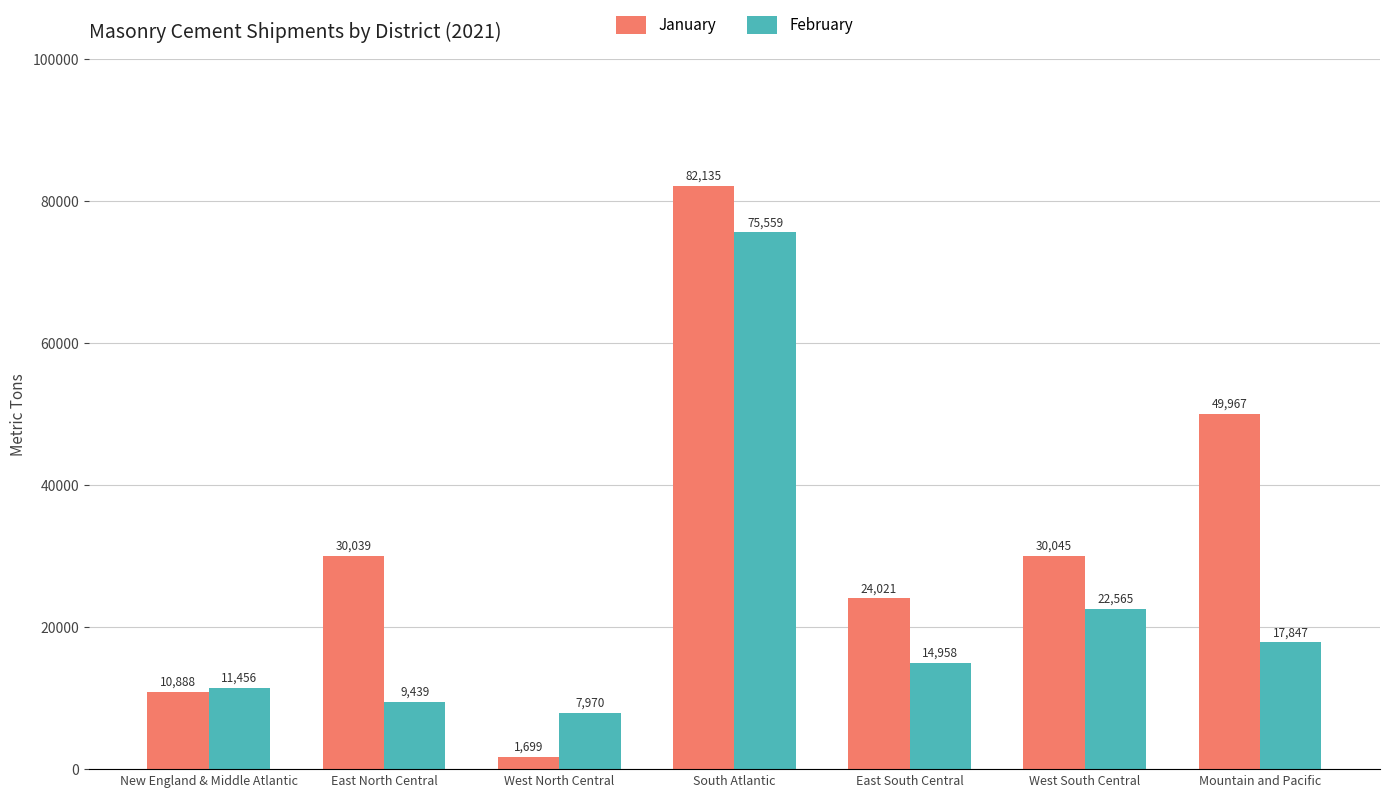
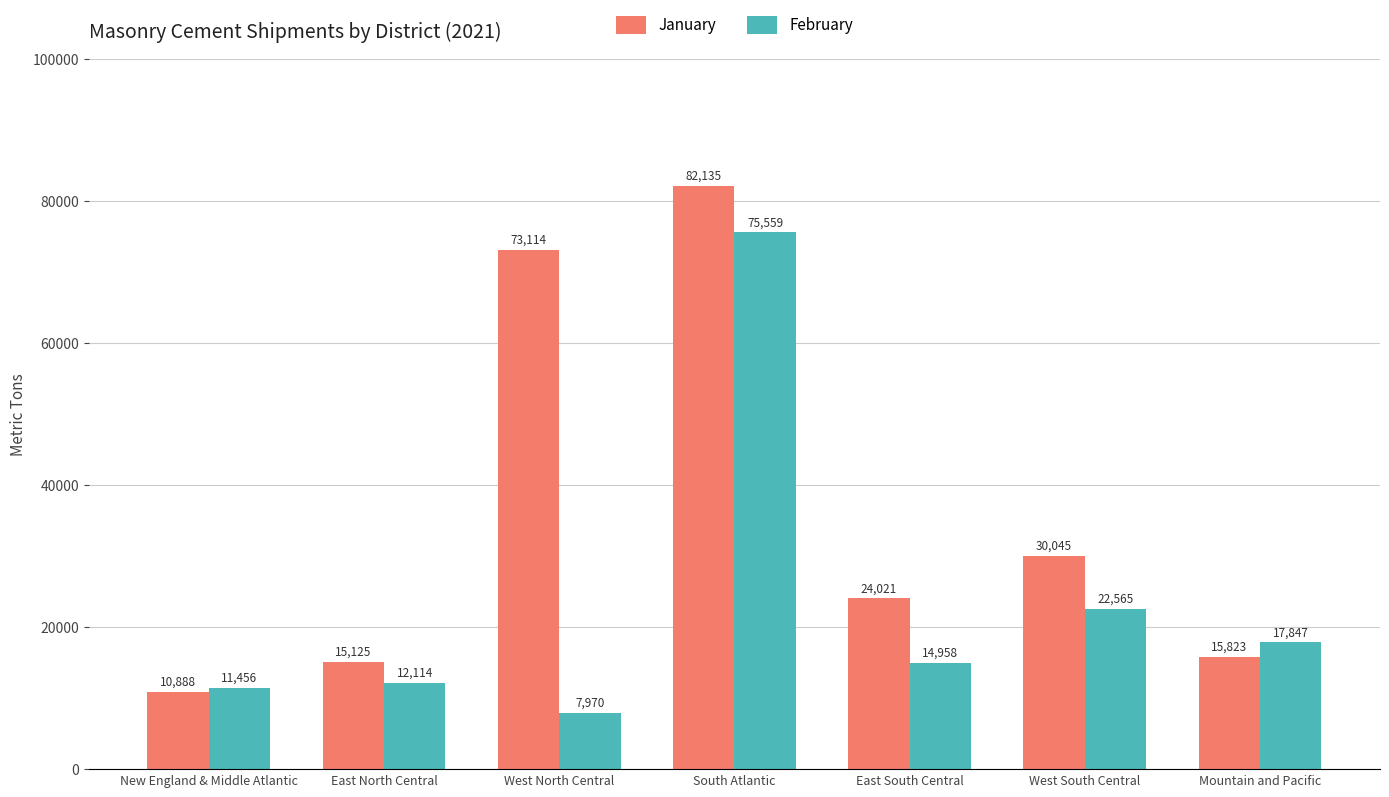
  {
    "January": {
      "New England & Middle Atlantic": "10,888",
-     "East North Central": "30,039",
-     "West North Central": "1,699",
+     "East North Central": "15,125",
+     "West North Central": "73,114",
      "South Atlantic": "82,135",
      "East South Central": "24,021",
      "West South Central": "30,045",
-     "Mountain and Pacific": "49,967"
+     "Mountain and Pacific": "15,823"
    },
    "February": {
      "New England & Middle Atlantic": "11,456",
-     "East North Central": "9,439",
+     "East North Central": "12,114",
      "West North Central": "7,970",
      "South Atlantic": "75,559",
      "East South Central": "14,958",
      "West South Central": "22,565",
      "Mountain and Pacific": "17,847"
    }
  }
